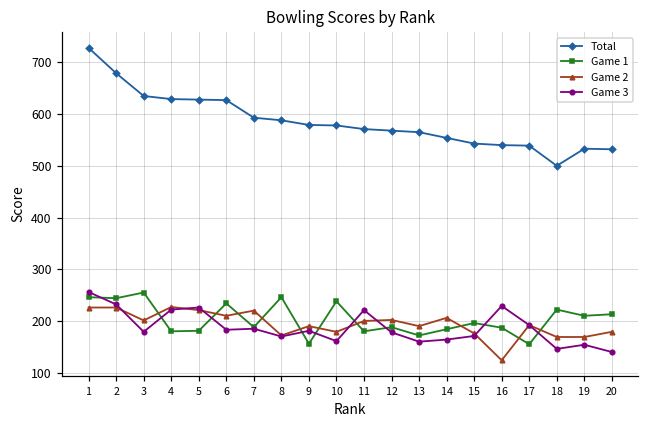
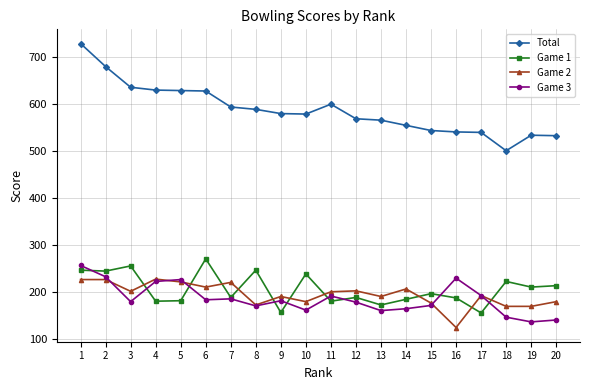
  {
    "Total": {
      "1": 730,
      "2": 680,
      "3": 640,
      "4": 630,
      "5": 630,
      "6": 630,
      "7": 590,
      "8": 590,
      "9": 580,
      "10": 580,
-     "11": 570,
+     "11": 600,
      "12": 570,
      "13": 570,
      "14": 550,
      "15": 540,
      "16": 540,
      "17": 540,
      "18": 500,
      "19": 530,
      "20": 530
    },
    "Game 1": {
      "1": 250,
      "2": 240,
      "3": 260,
      "4": 180,
      "5": 180,
-     "6": 230,
+     "6": 270,
      "8": 250,
      "9": 160,
      "10": 240,
      "11": 180,
      "12": 190,
      "13": 170,
      "14": 180,
      "15": 200,
      "16": 190,
      "17": 160,
      "18": 220,
      "19": 210,
      "20": 210
    },
    "Game 2": {
      "1": 230,
      "2": 230,
      "3": 200,
      "6": 210,
      "7": 220,
      "9": 190,
      "10": 180,
      "11": 200,
      "12": 200,
      "13": 190,
      "14": 210,
      "16": 120,
      "18": 170,
      "19": 170,
      "20": 180
    },
    "Game 3": {
      "1": 260,
      "2": 230,
      "3": 180,
      "6": 180,
      "9": 180,
      "10": 160,
-     "11": 220,
+     "11": 190,
      "12": 180,
      "13": 160,
      "14": 160,
      "16": 230,
      "18": 150,
-     "19": 150,
+     "19": 140,
      "20": 140
    }
  }
